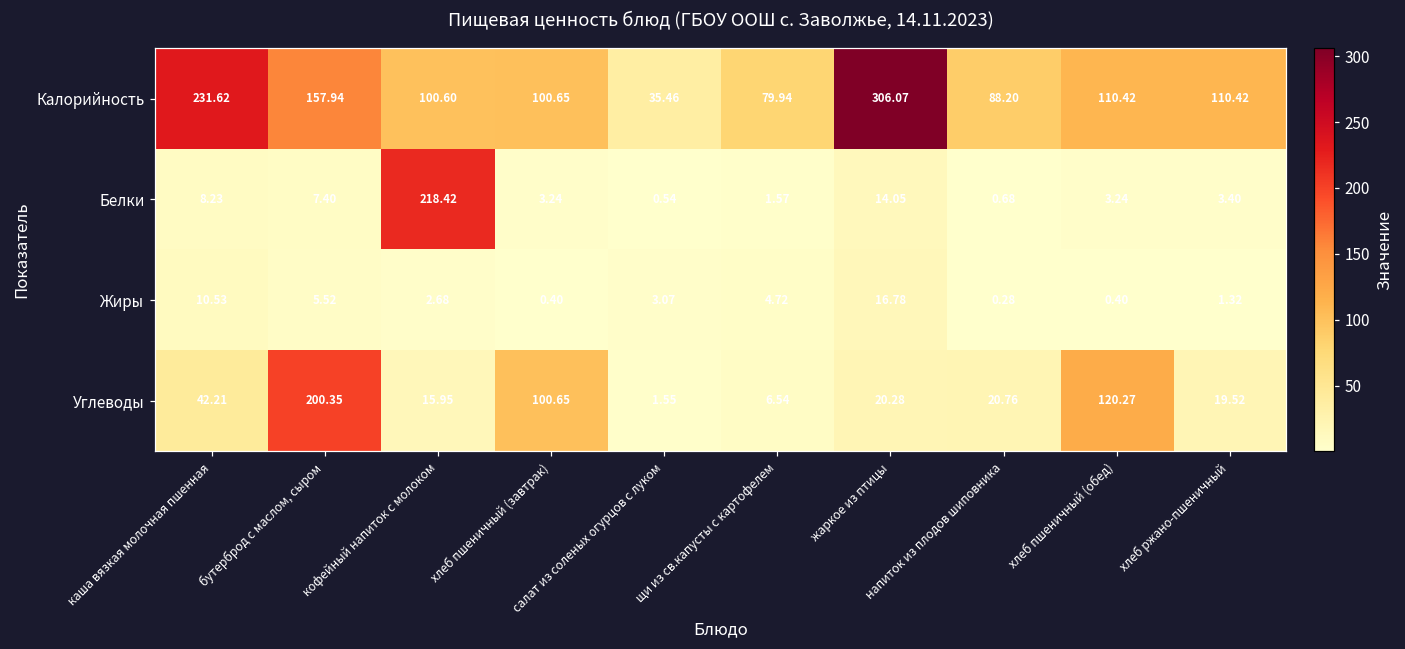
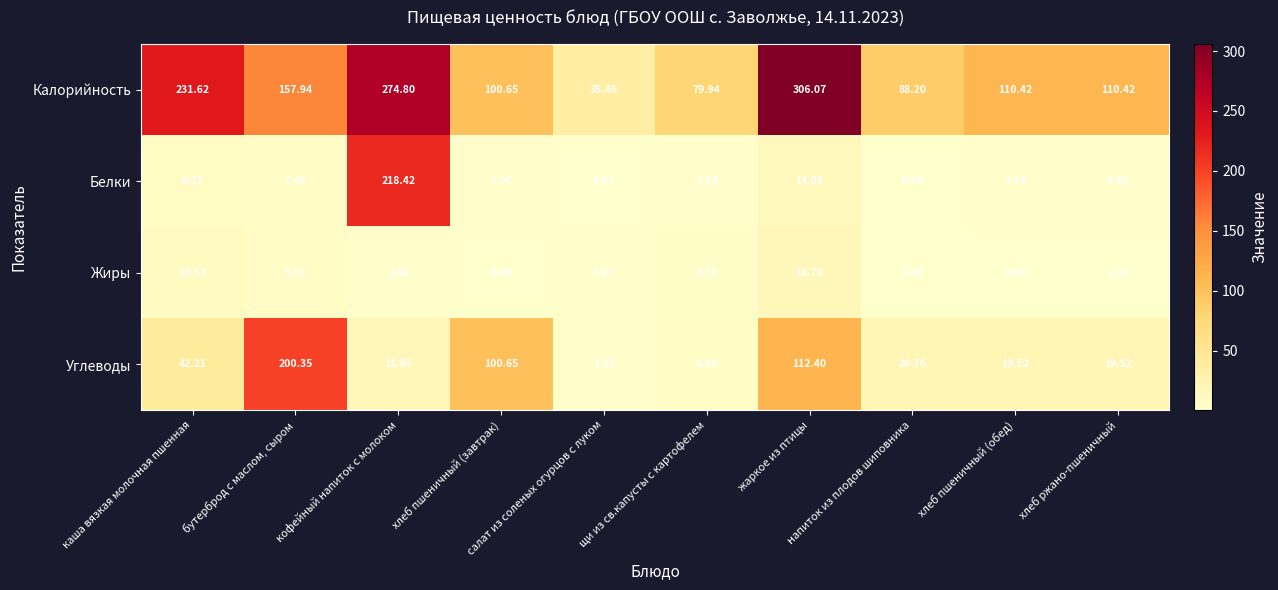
  {
    "Калорийность": {
      "каша вязкая молочная пшенная": 231.62,
      "бутерброд с маслом, сыром": 157.94,
-     "кофейный напиток с молоком": 100.60,
+     "кофейный напиток с молоком": 274.80,
      "хлеб пшеничный (завтрак)": 100.65,
      "салат из соленых огурцов с луком": 35.46,
      "щи из св.капусты с картофелем": 79.94,
      "жаркое из птицы": 306.07,
      "напиток из плодов шиповника": 88.20,
      "хлеб пшеничный (обед)": 110.42,
      "хлеб ржано-пшеничный": 110.42
    },
    "Белки": {
      "каша вязкая молочная пшенная": 8.23,
      "бутерброд с маслом, сыром": 7.40,
      "кофейный напиток с молоком": 218.42,
      "хлеб пшеничный (завтрак)": 3.24,
      "салат из соленых огурцов с луком": 0.54,
      "щи из св.капусты с картофелем": 1.57,
      "жаркое из птицы": 14.05,
      "напиток из плодов шиповника": 0.68,
      "хлеб пшеничный (обед)": 3.24,
      "хлеб ржано-пшеничный": 3.40
    },
    "Жиры": {
      "каша вязкая молочная пшенная": 10.53,
      "бутерброд с маслом, сыром": 5.52,
      "кофейный напиток с молоком": 2.68,
      "хлеб пшеничный (завтрак)": 0.40,
      "салат из соленых огурцов с луком": 3.07,
      "щи из св.капусты с картофелем": 4.72,
      "жаркое из птицы": 16.78,
      "напиток из плодов шиповника": 0.28,
      "хлеб пшеничный (обед)": 0.40,
      "хлеб ржано-пшеничный": 1.32
    },
    "Углеводы": {
      "каша вязкая молочная пшенная": 42.21,
      "бутерброд с маслом, сыром": 200.35,
      "кофейный напиток с молоком": 15.95,
      "хлеб пшеничный (завтрак)": 100.65,
      "салат из соленых огурцов с луком": 1.55,
      "щи из св.капусты с картофелем": 6.54,
-     "жаркое из птицы": 20.28,
+     "жаркое из птицы": 112.40,
      "напиток из плодов шиповника": 20.76,
-     "хлеб пшеничный (обед)": 120.27,
+     "хлеб пшеничный (обед)": 19.52,
      "хлеб ржано-пшеничный": 19.52
    }
  }
